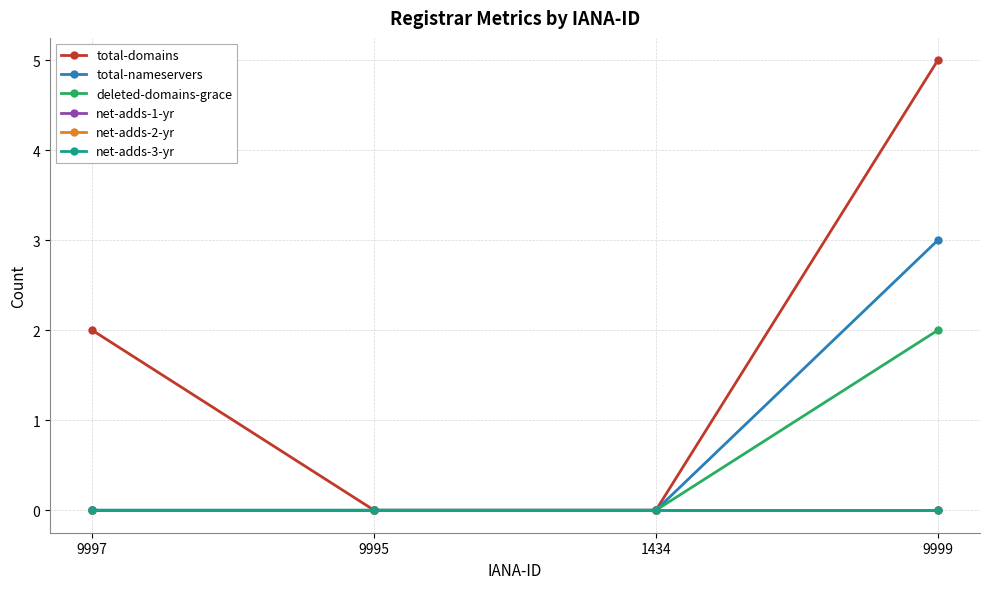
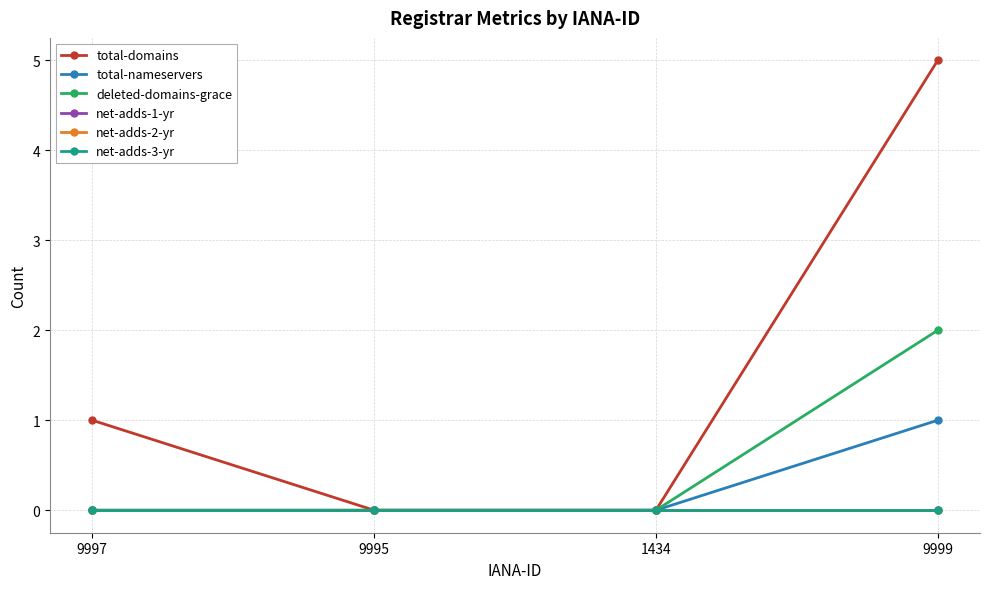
  {
    "total-domains": {
-     "9997": 2,
+     "9997": 1,
      "9999": 5
    },
    "total-nameservers": {
-     "9999": 3
+     "9999": 1
    }
  }
